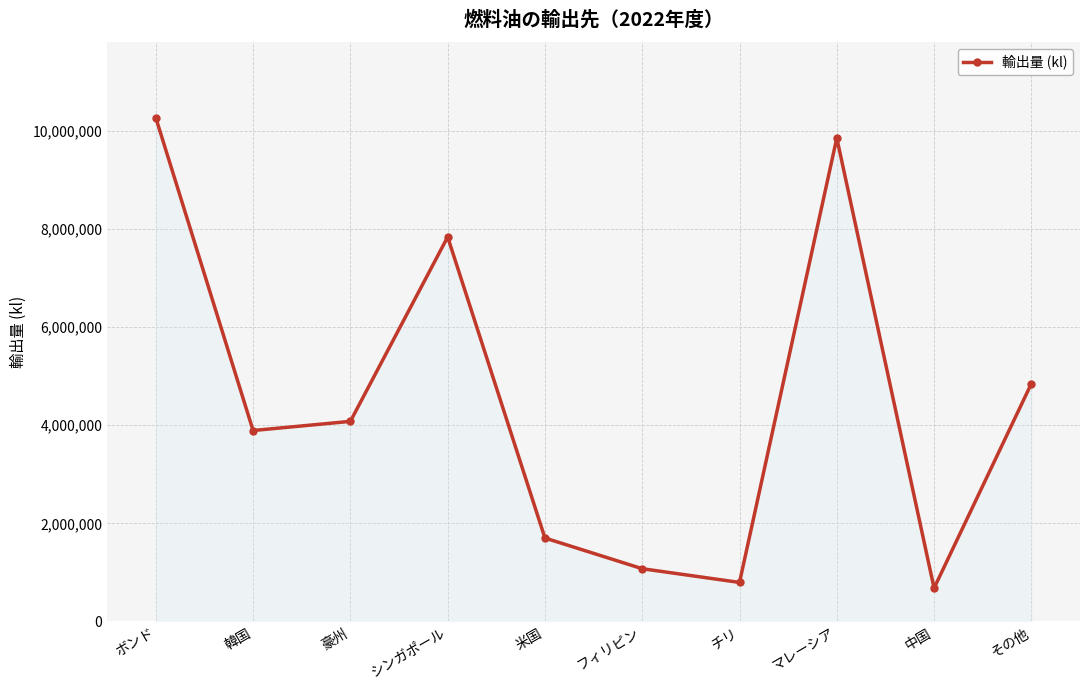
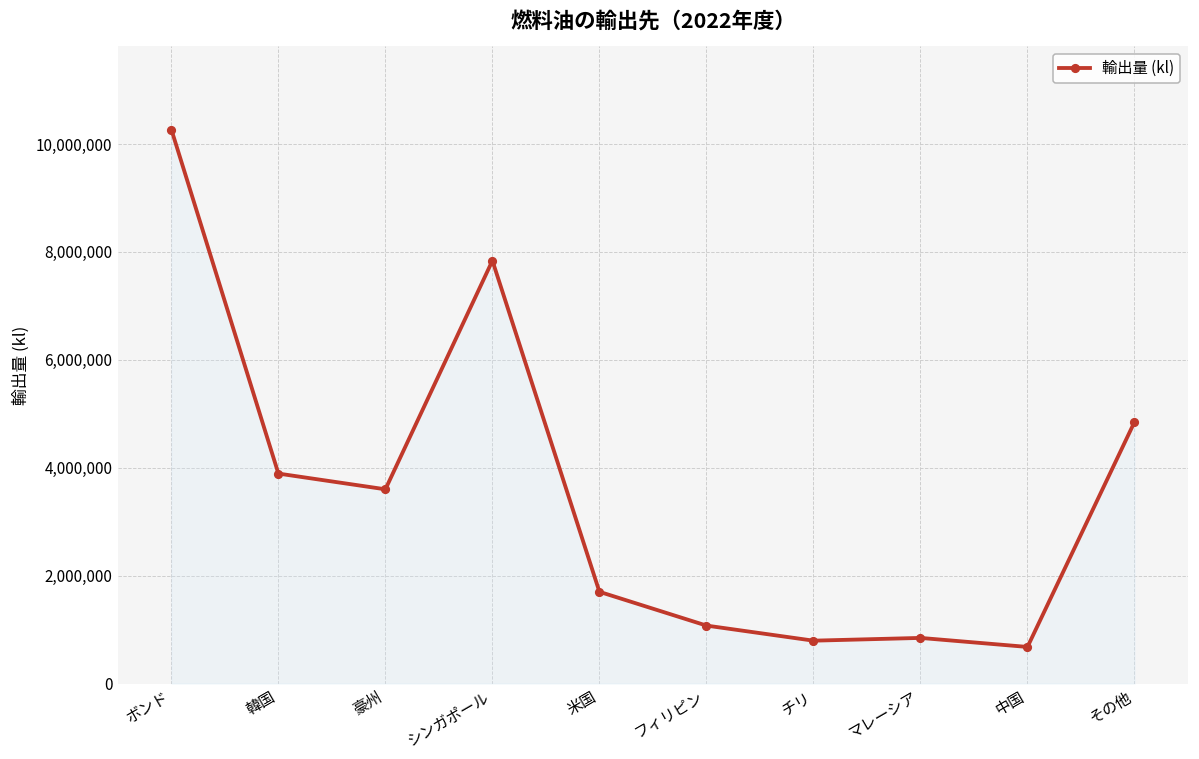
  {
    "ボンド": "10,300,000",
    "韓国": "3,900,000",
-   "豪州": "4,100,000",
+   "豪州": "3,600,000",
    "シンガポール": "7,800,000",
    "米国": "1,700,000",
    "フィリピン": "1,100,000",
    "チリ": "800,000",
-   "マレーシア": "9,900,000",
+   "マレーシア": "800,000",
    "中国": "700,000",
    "その他": "4,800,000"
  }
